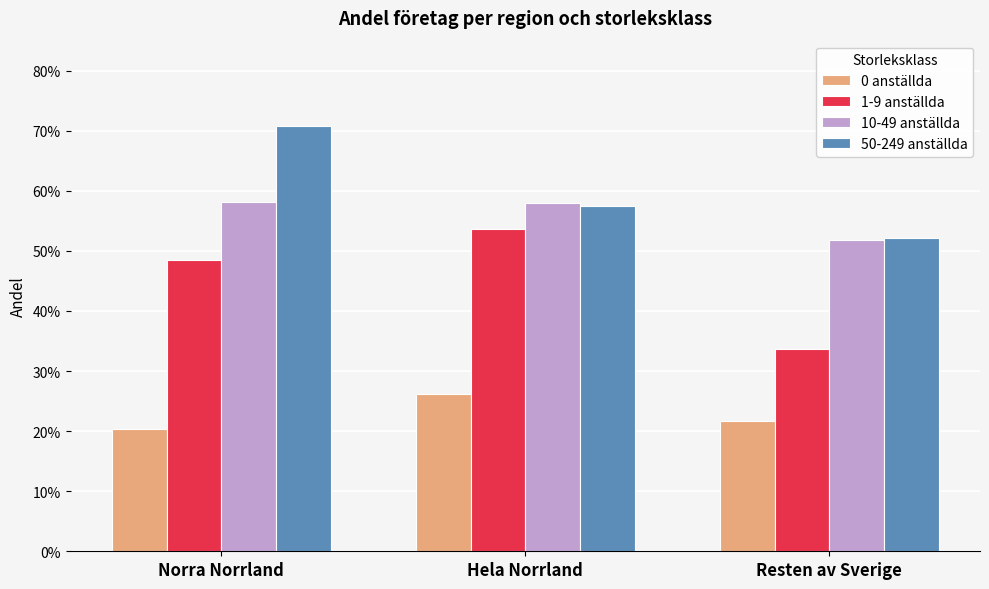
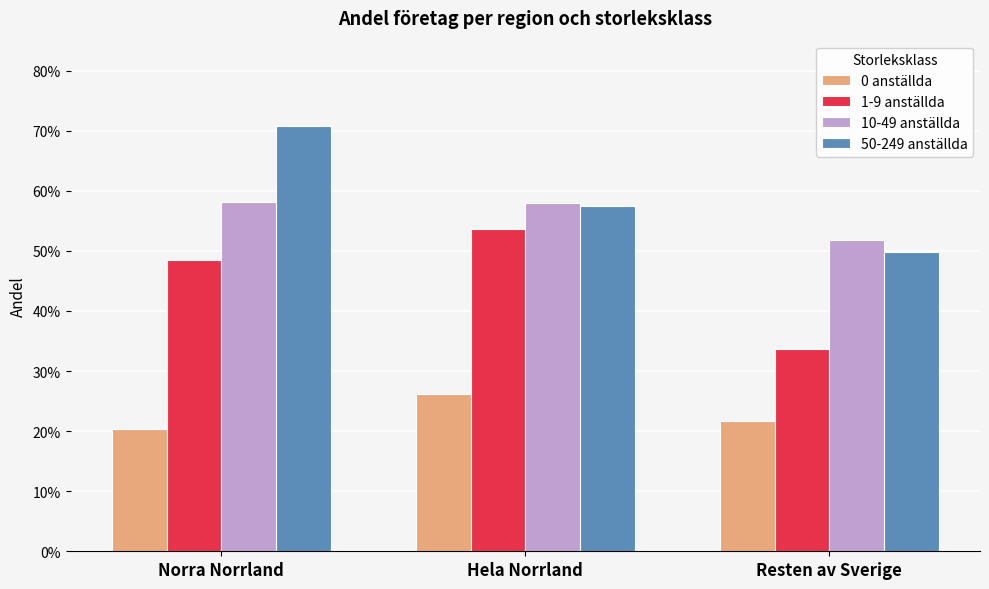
  {
    "0 anställda": {
      "Norra Norrland": "20%",
      "Hela Norrland": "26%",
      "Resten av Sverige": "22%"
    },
    "1-9 anställda": {
      "Norra Norrland": "49%",
      "Hela Norrland": "54%",
      "Resten av Sverige": "34%"
    },
    "10-49 anställda": {
      "Norra Norrland": "58%",
      "Hela Norrland": "58%",
      "Resten av Sverige": "52%"
    },
    "50-249 anställda": {
      "Norra Norrland": "71%",
      "Hela Norrland": "57%",
-     "Resten av Sverige": "52%"
+     "Resten av Sverige": "50%"
    }
  }
